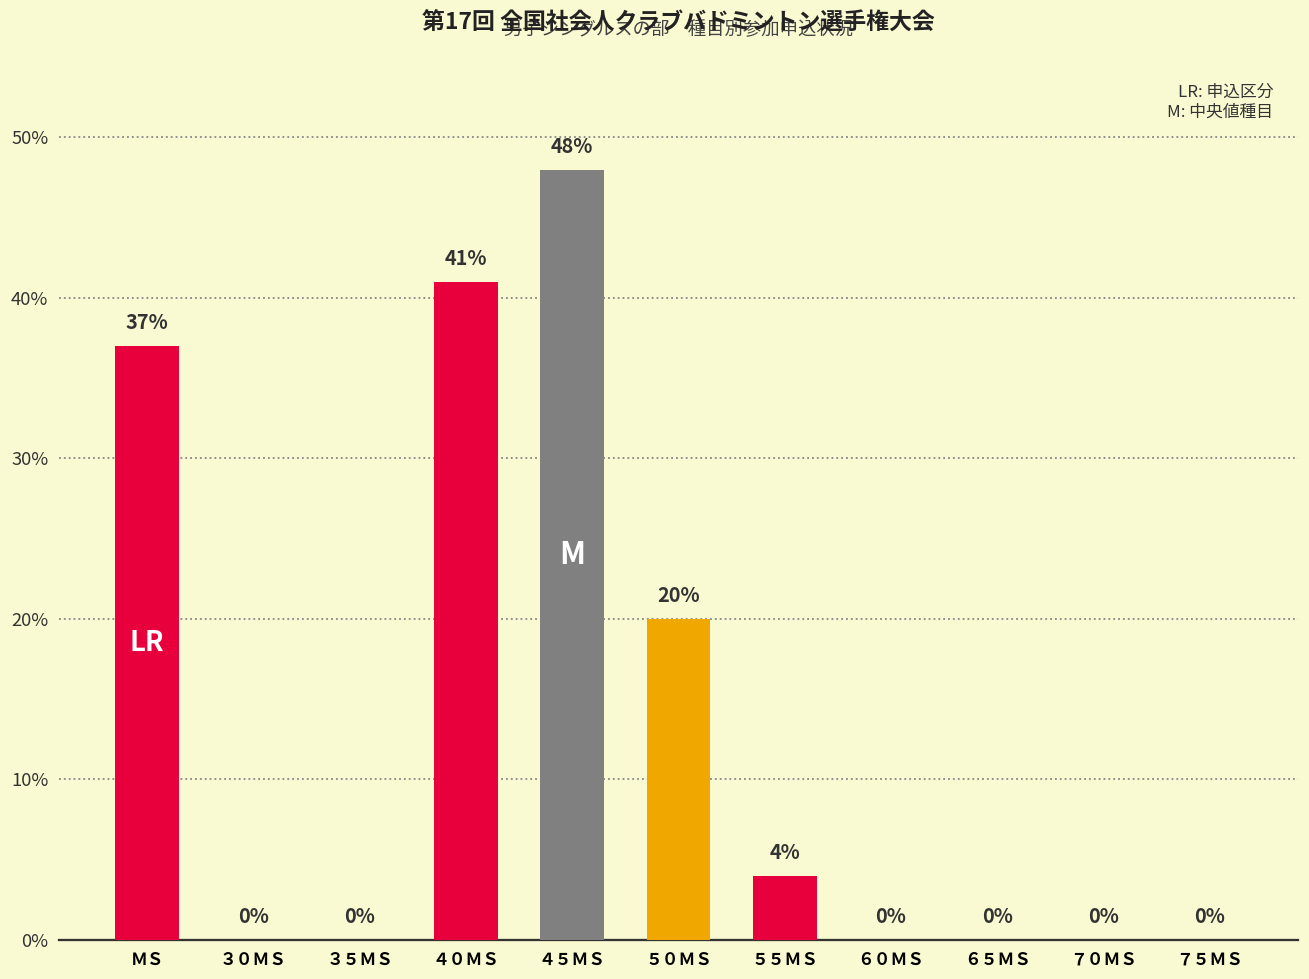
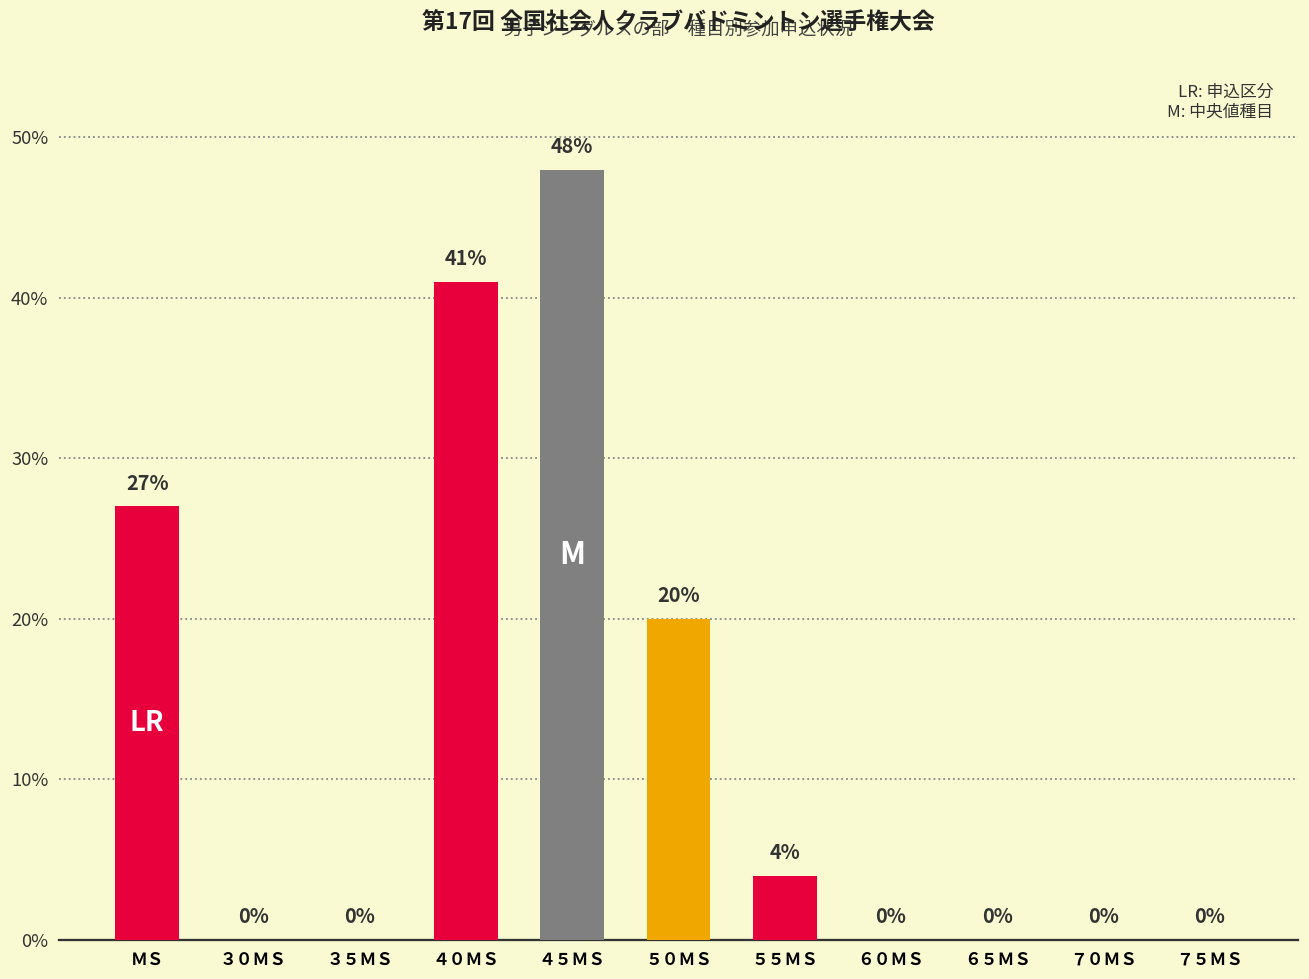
  {
-   "ＭＳ": "37%",
+   "ＭＳ": "27%",
    "３０ＭＳ": "0%",
    "３５ＭＳ": "0%",
    "４０ＭＳ": "41%",
    "４５ＭＳ": "48%",
    "５０ＭＳ": "20%",
    "５５ＭＳ": "4%",
    "６０ＭＳ": "0%",
    "６５ＭＳ": "0%",
    "７０ＭＳ": "0%",
    "７５ＭＳ": "0%"
  }
